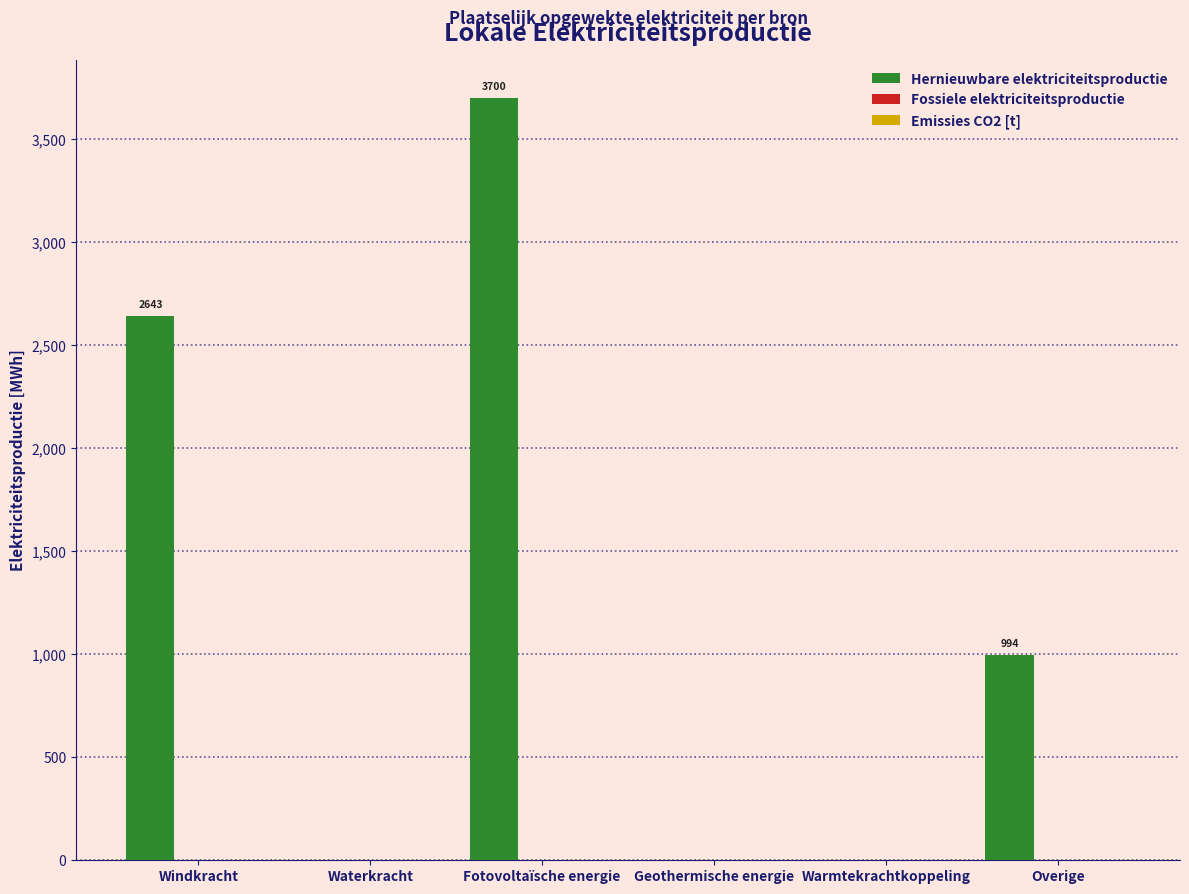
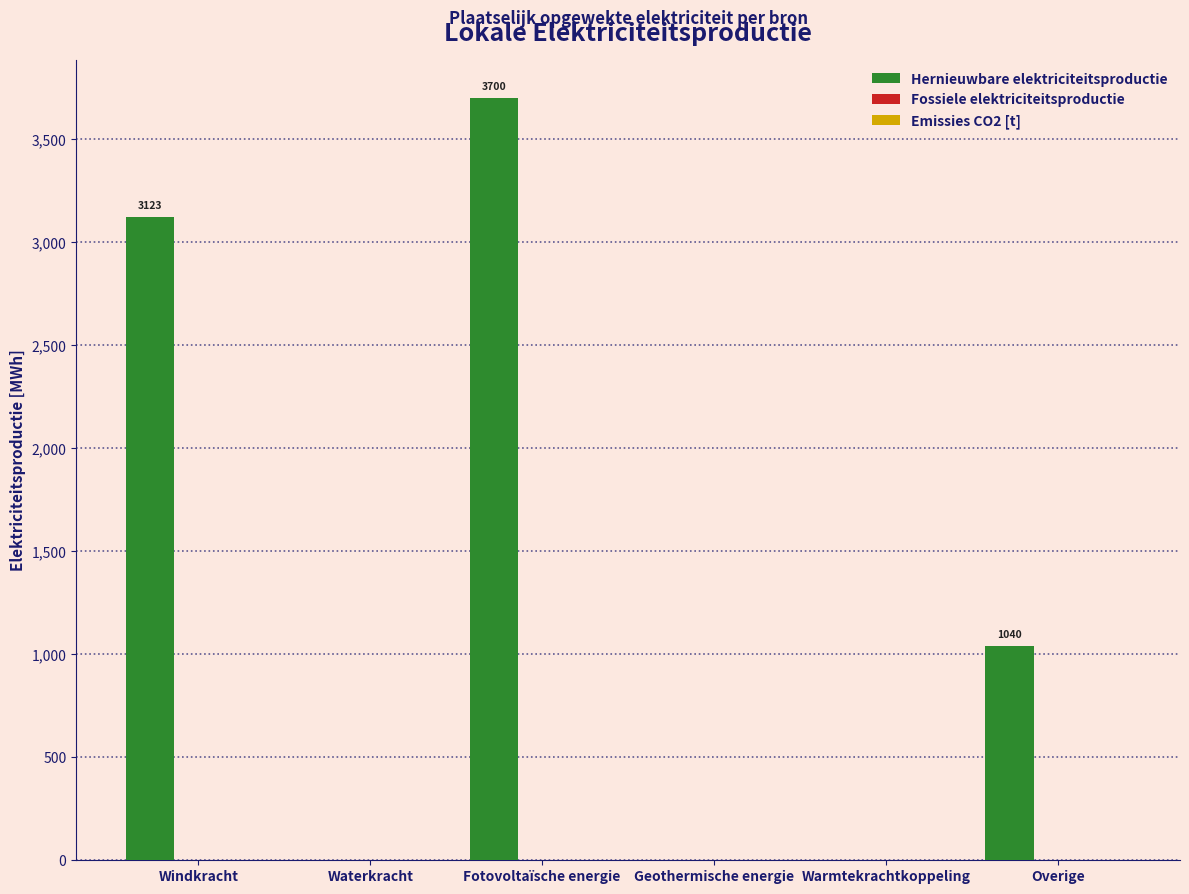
  {
    "Hernieuwbare elektriciteitsproductie": {
-     "Windkracht": 2643,
+     "Windkracht": 3123,
      "Fotovoltaïsche energie": 3700,
-     "Overige": 994
+     "Overige": 1040
    },
    "Fossiele elektriciteitsproductie": {
      "Windkracht": 0,
      "Waterkracht": 0,
      "Fotovoltaïsche energie": 0,
      "Geothermische energie": 0,
      "Warmtekrachtkoppeling": 0,
      "Overige": 0
    },
    "Emissies CO2 [t]": {
      "Windkracht": 0,
      "Waterkracht": 0,
      "Fotovoltaïsche energie": 0,
      "Geothermische energie": 0,
      "Warmtekrachtkoppeling": 0,
      "Overige": 0
    }
  }
